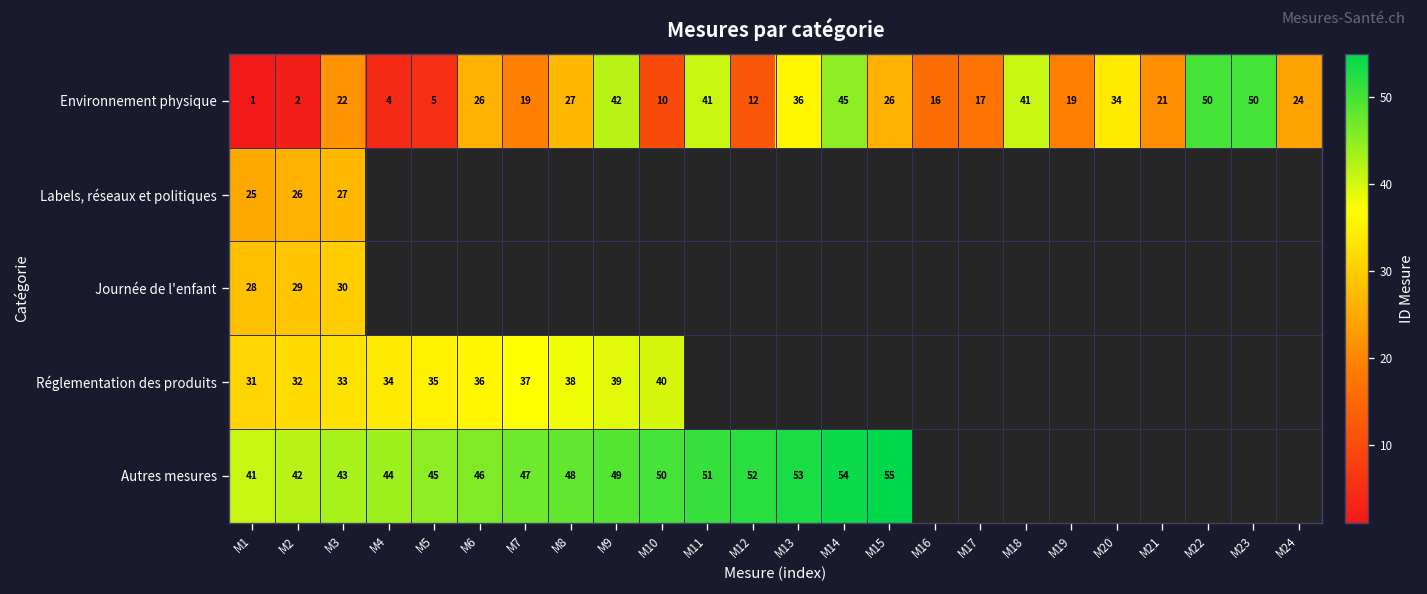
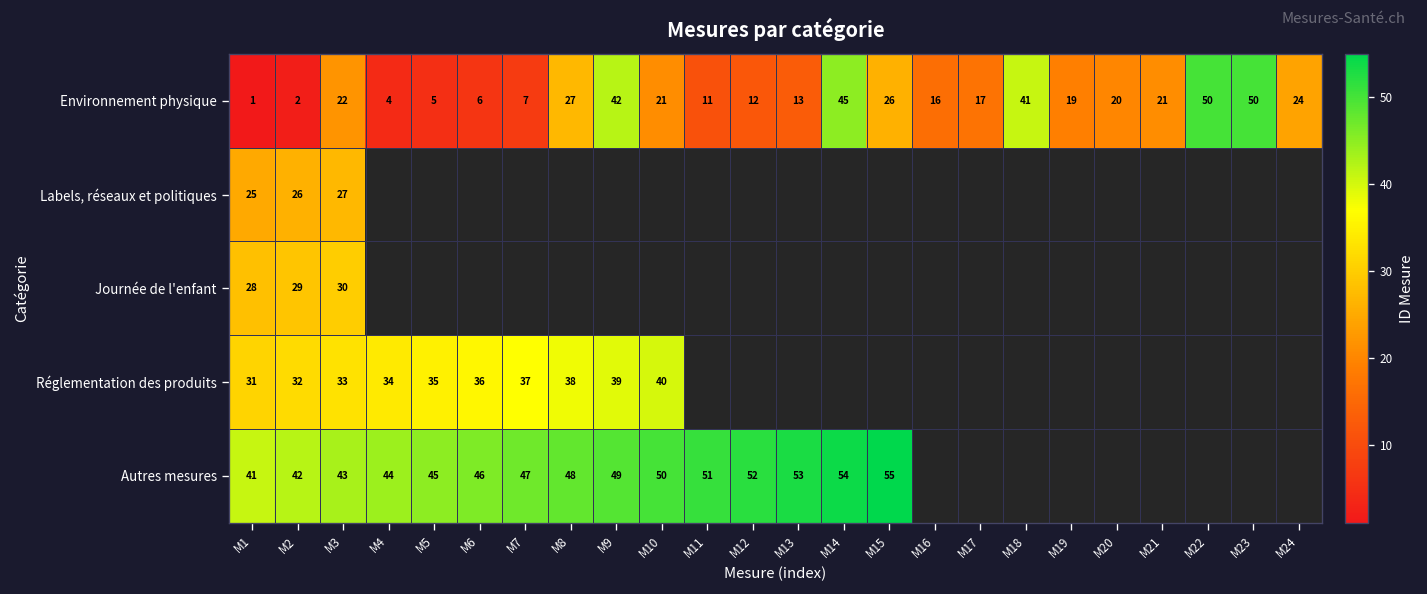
  {
    "Environnement physique": {
      "M1": 1,
      "M2": 2,
      "M3": 22,
      "M4": 4,
      "M5": 5,
-     "M6": 26,
-     "M7": 19,
+     "M6": 6,
+     "M7": 7,
      "M8": 27,
      "M9": 42,
-     "M10": 10,
-     "M11": 41,
+     "M10": 21,
+     "M11": 11,
      "M12": 12,
-     "M13": 36,
+     "M13": 13,
      "M14": 45,
      "M15": 26,
      "M16": 16,
      "M17": 17,
      "M18": 41,
      "M19": 19,
-     "M20": 34,
+     "M20": 20,
      "M21": 21,
      "M22": 50,
      "M23": 50,
      "M24": 24
    },
    "Labels, réseaux et politiques": {
      "M1": 25,
      "M2": 26,
      "M3": 27
    },
    "Journée de l'enfant": {
      "M1": 28,
      "M2": 29,
      "M3": 30
    },
    "Réglementation des produits": {
      "M1": 31,
      "M2": 32,
      "M3": 33,
      "M4": 34,
      "M5": 35,
      "M6": 36,
      "M7": 37,
      "M8": 38,
      "M9": 39,
      "M10": 40
    },
    "Autres mesures": {
      "M1": 41,
      "M2": 42,
      "M3": 43,
      "M4": 44,
      "M5": 45,
      "M6": 46,
      "M7": 47,
      "M8": 48,
      "M9": 49,
      "M10": 50,
      "M11": 51,
      "M12": 52,
      "M13": 53,
      "M14": 54,
      "M15": 55
    }
  }
